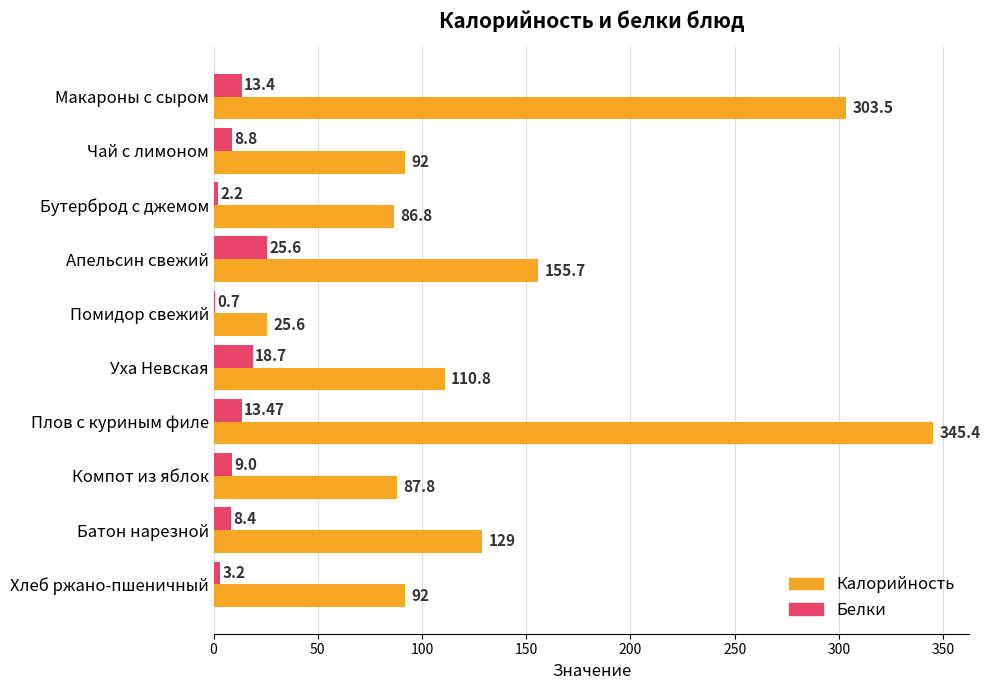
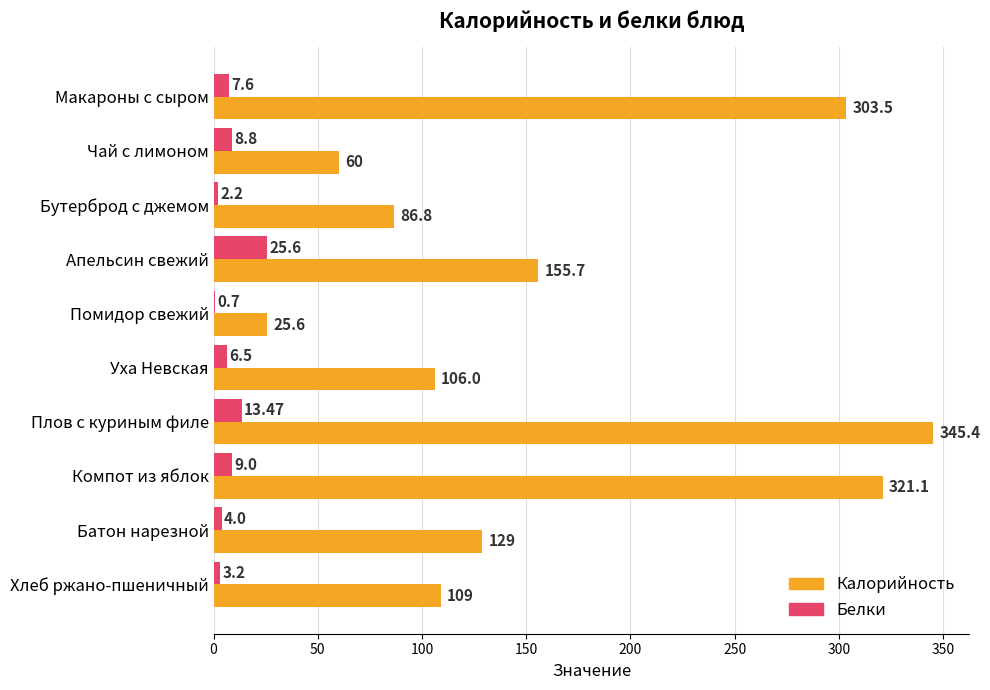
  {
    "Калорийность": {
      "Макароны с сыром": 303.5,
-     "Чай с лимоном": 92,
+     "Чай с лимоном": 60,
      "Бутерброд с джемом": 86.8,
      "Апельсин свежий": 155.7,
      "Помидор свежий": 25.6,
-     "Уха Невская": 110.8,
+     "Уха Невская": 106.0,
      "Плов с куриным филе": 345.4,
-     "Компот из яблок": 87.8,
+     "Компот из яблок": 321.1,
      "Батон нарезной": 129,
-     "Хлеб ржано-пшеничный": 92
+     "Хлеб ржано-пшеничный": 109
    },
    "Белки": {
-     "Макароны с сыром": 13.4,
+     "Макароны с сыром": 7.6,
      "Чай с лимоном": 8.8,
      "Бутерброд с джемом": 2.2,
      "Апельсин свежий": 25.6,
      "Помидор свежий": 0.7,
-     "Уха Невская": 18.7,
+     "Уха Невская": 6.5,
      "Плов с куриным филе": 13.47,
      "Компот из яблок": 9.0,
-     "Батон нарезной": 8.4,
+     "Батон нарезной": 4.0,
      "Хлеб ржано-пшеничный": 3.2
    }
  }
